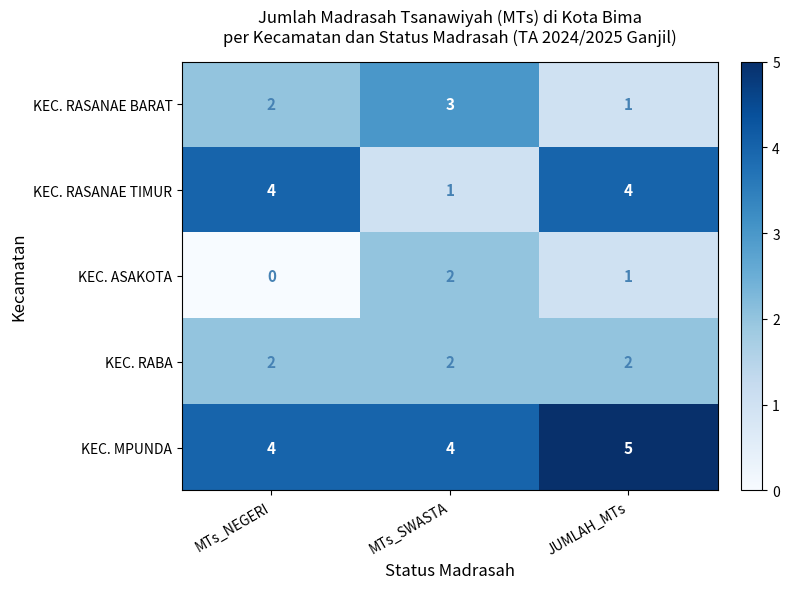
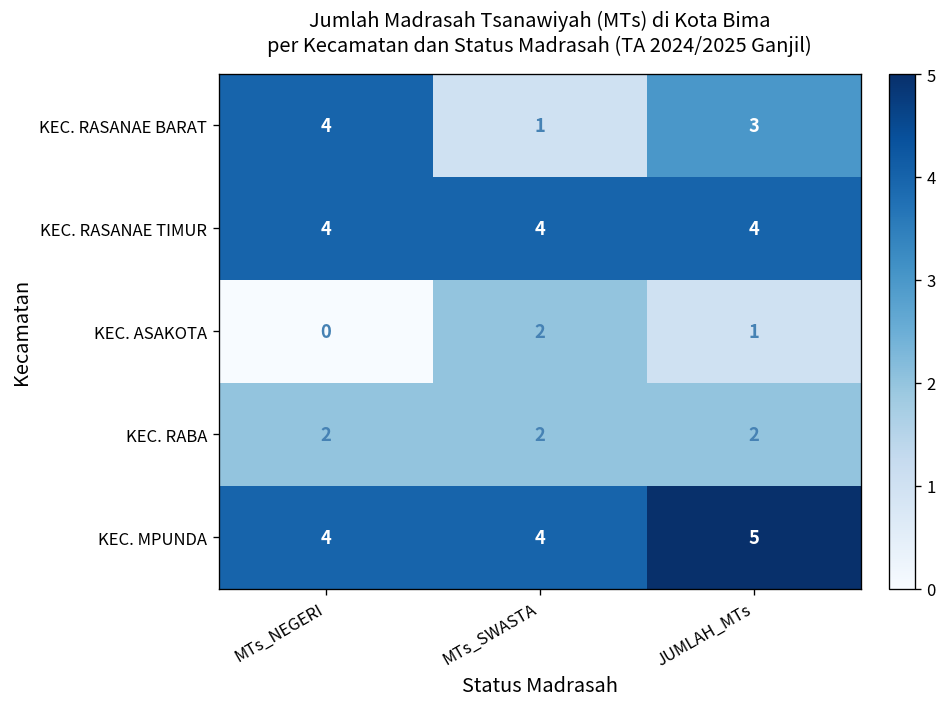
  {
    "KEC. RASANAE BARAT": {
-     "MTs_NEGERI": 2,
-     "MTs_SWASTA": 3,
-     "JUMLAH_MTs": 1
+     "MTs_NEGERI": 4,
+     "MTs_SWASTA": 1,
+     "JUMLAH_MTs": 3
    },
    "KEC. RASANAE TIMUR": {
      "MTs_NEGERI": 4,
-     "MTs_SWASTA": 1,
+     "MTs_SWASTA": 4,
      "JUMLAH_MTs": 4
    },
    "KEC. ASAKOTA": {
      "MTs_NEGERI": 0,
      "MTs_SWASTA": 2,
      "JUMLAH_MTs": 1
    },
    "KEC. RABA": {
      "MTs_NEGERI": 2,
      "MTs_SWASTA": 2,
      "JUMLAH_MTs": 2
    },
    "KEC. MPUNDA": {
      "MTs_NEGERI": 4,
      "MTs_SWASTA": 4,
      "JUMLAH_MTs": 5
    }
  }
